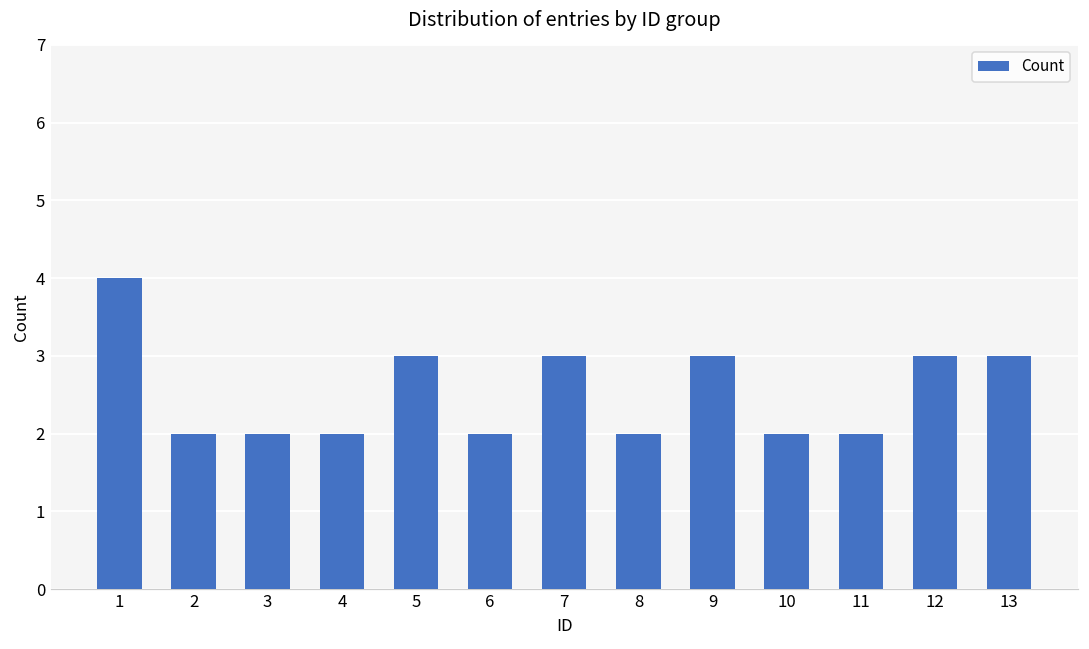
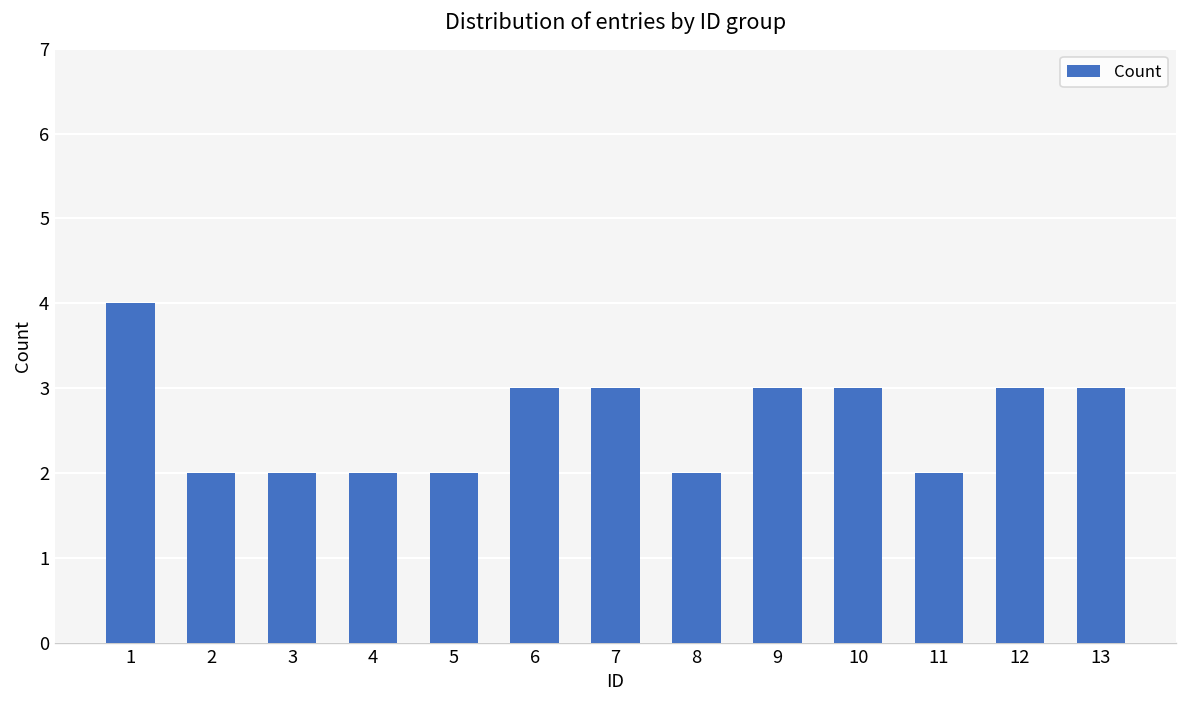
  {
    "1": 4,
    "2": 2,
    "3": 2,
    "4": 2,
-   "5": 3,
-   "6": 2,
+   "5": 2,
+   "6": 3,
    "7": 3,
    "8": 2,
    "9": 3,
-   "10": 2,
+   "10": 3,
    "11": 2,
    "12": 3,
    "13": 3
  }
